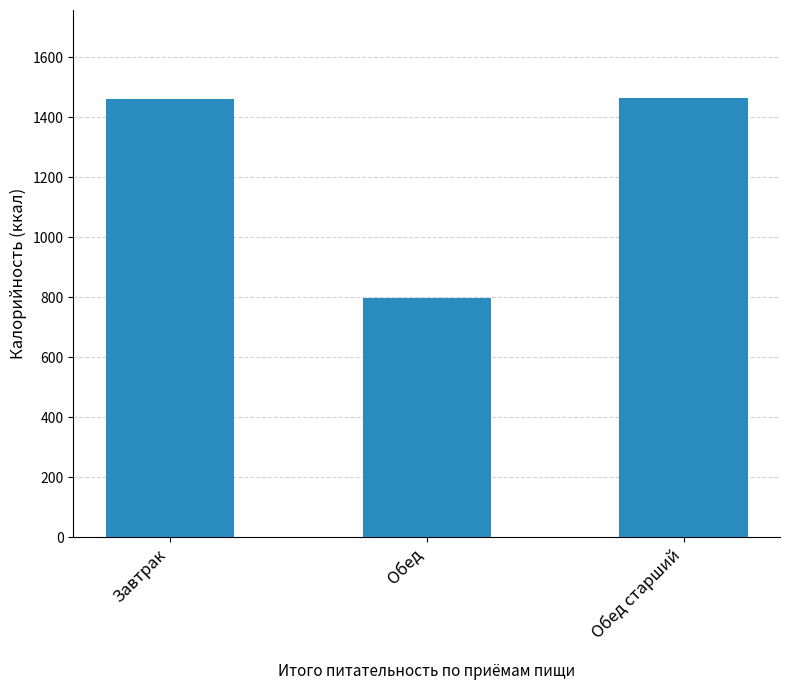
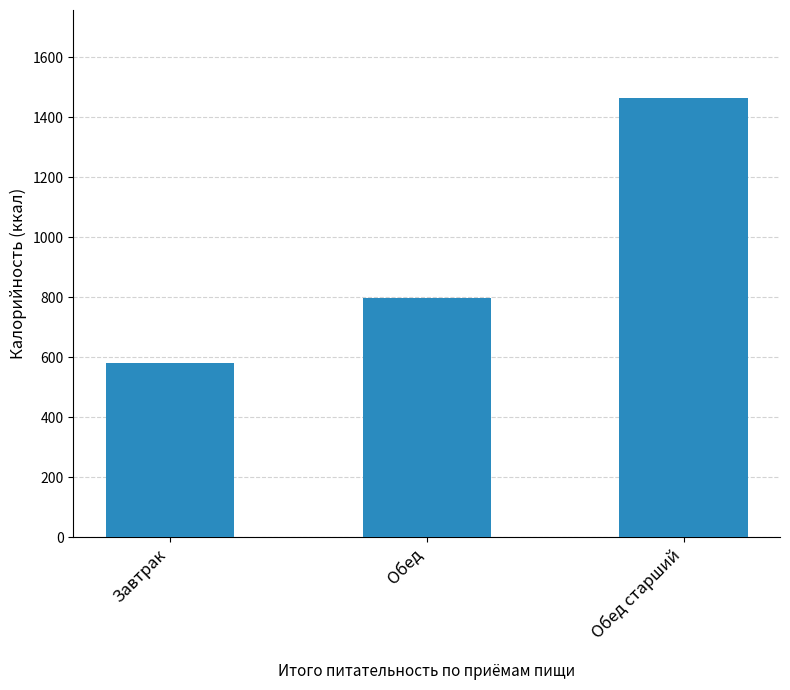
  {
-   "Завтрак": 1460,
+   "Завтрак": 580,
    "Обед": 800,
    "Обед старший": 1470
  }
